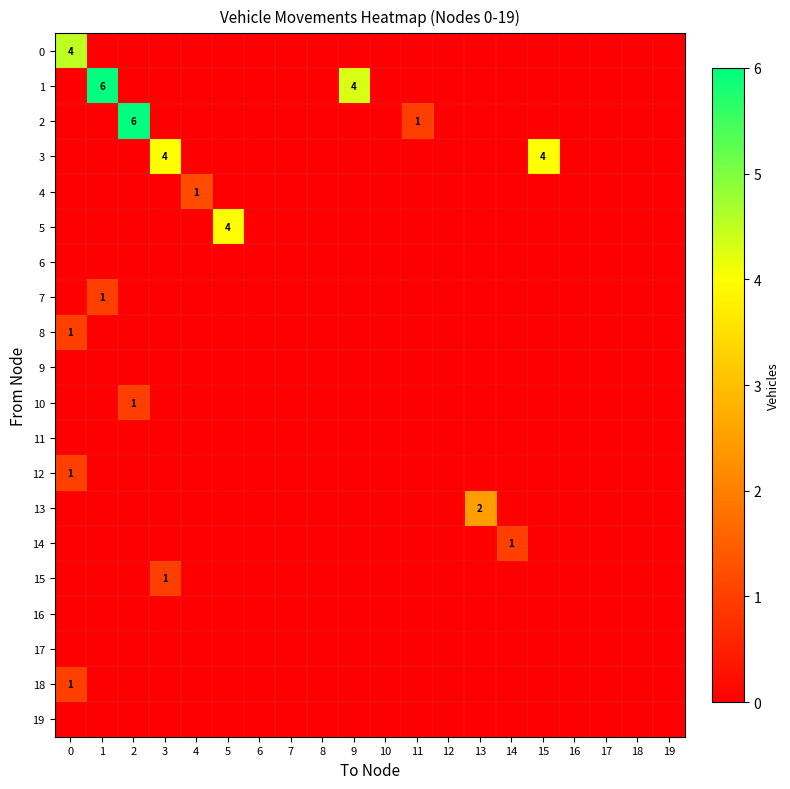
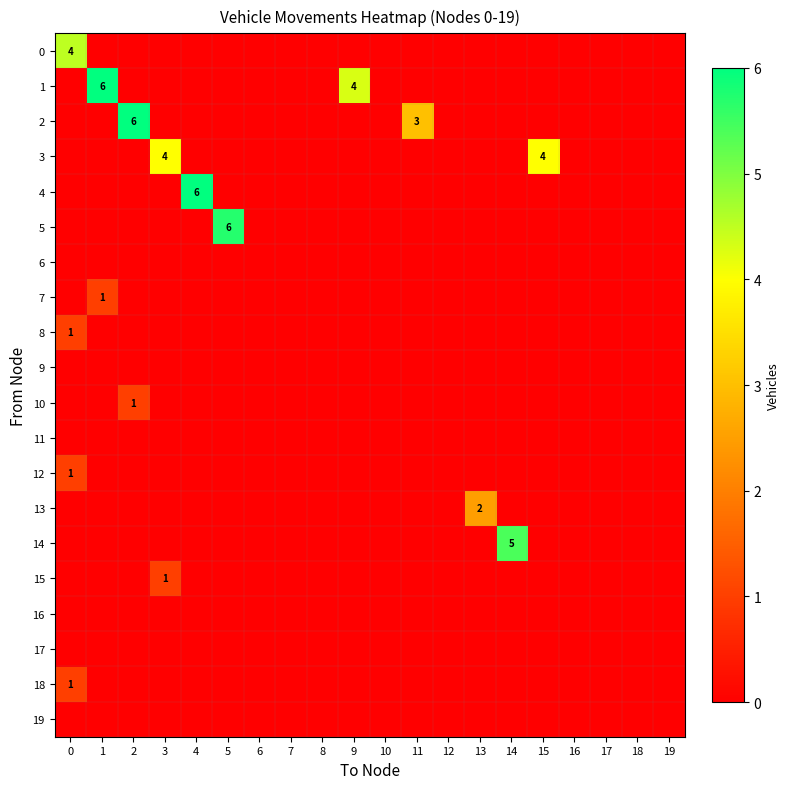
  {
    "0": {
      "0": 4
    },
    "1": {
      "1": 6,
      "9": 4
    },
    "2": {
      "2": 6,
-     "11": 1
+     "11": 3
    },
    "3": {
      "3": 4,
      "15": 4
    },
    "4": {
-     "4": 1
+     "4": 6
    },
    "5": {
-     "5": 4
+     "5": 6
    },
    "7": {
      "1": 1
    },
    "8": {
      "0": 1
    },
    "10": {
      "2": 1
    },
    "12": {
      "0": 1
    },
    "13": {
      "13": 2
    },
    "14": {
-     "14": 1
+     "14": 5
    },
    "15": {
      "3": 1
    },
    "18": {
      "0": 1
    }
  }
